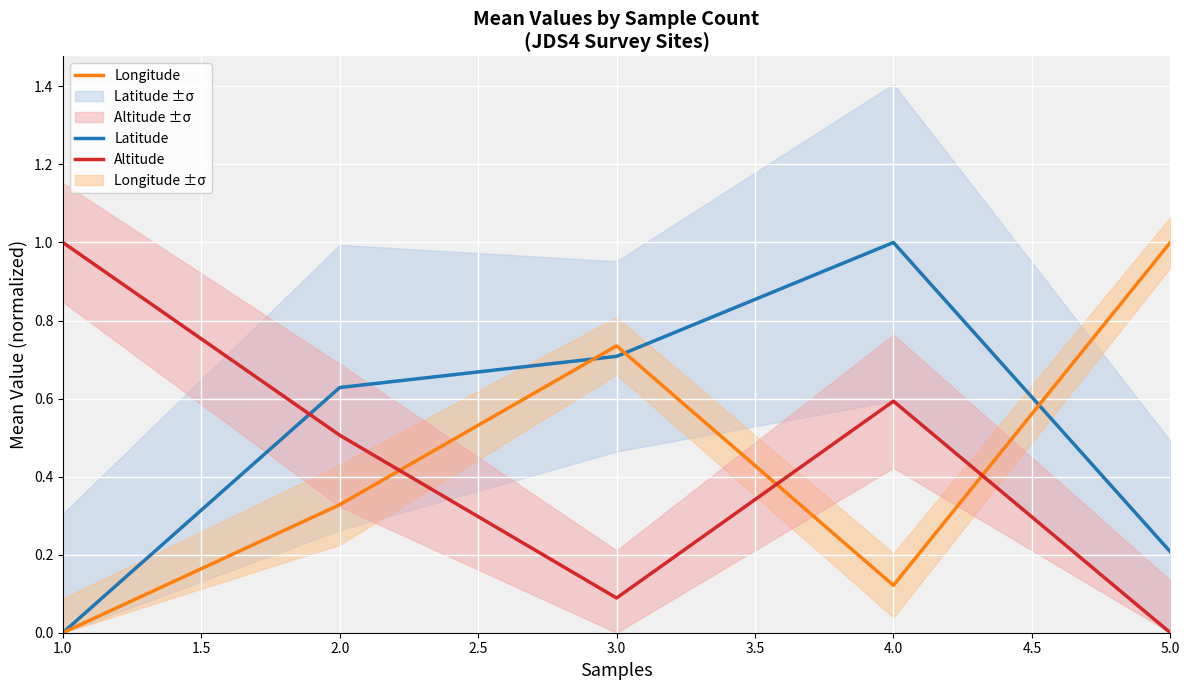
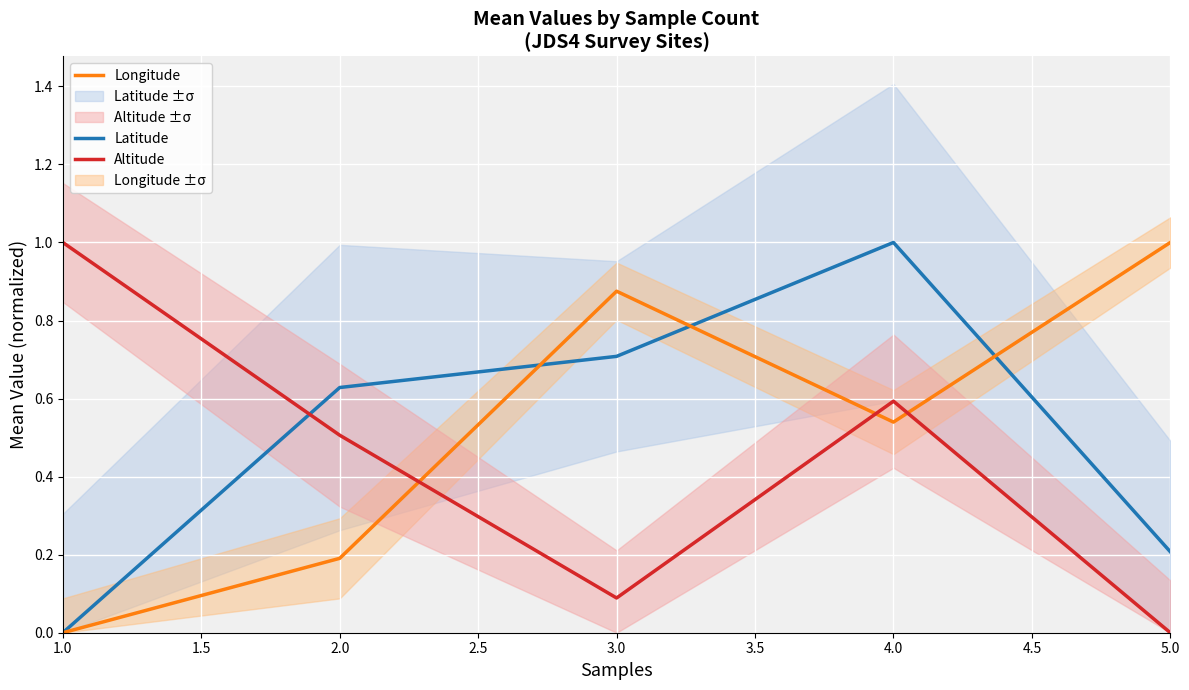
  {
    "Latitude ±σ": {
      "1.0": 0.30,
      "5.0": 0.49
    },
    "Latitude": {
      "2.0": 0.63,
      "3.0": 0.71,
      "4.0": 1.00,
      "5.0": 0.21
    },
    "Longitude": {
-     "2.0": 0.33,
-     "3.0": 0.74,
-     "4.0": 0.12,
+     "2.0": 0.19,
+     "3.0": 0.88,
+     "4.0": 0.54,
      "5.0": 1.00
    },
    "Altitude": {
      "1.0": 1.00,
      "2.0": 0.51,
      "3.0": 0.09,
      "4.0": 0.59,
      "5.0": 0.00
    }
  }
